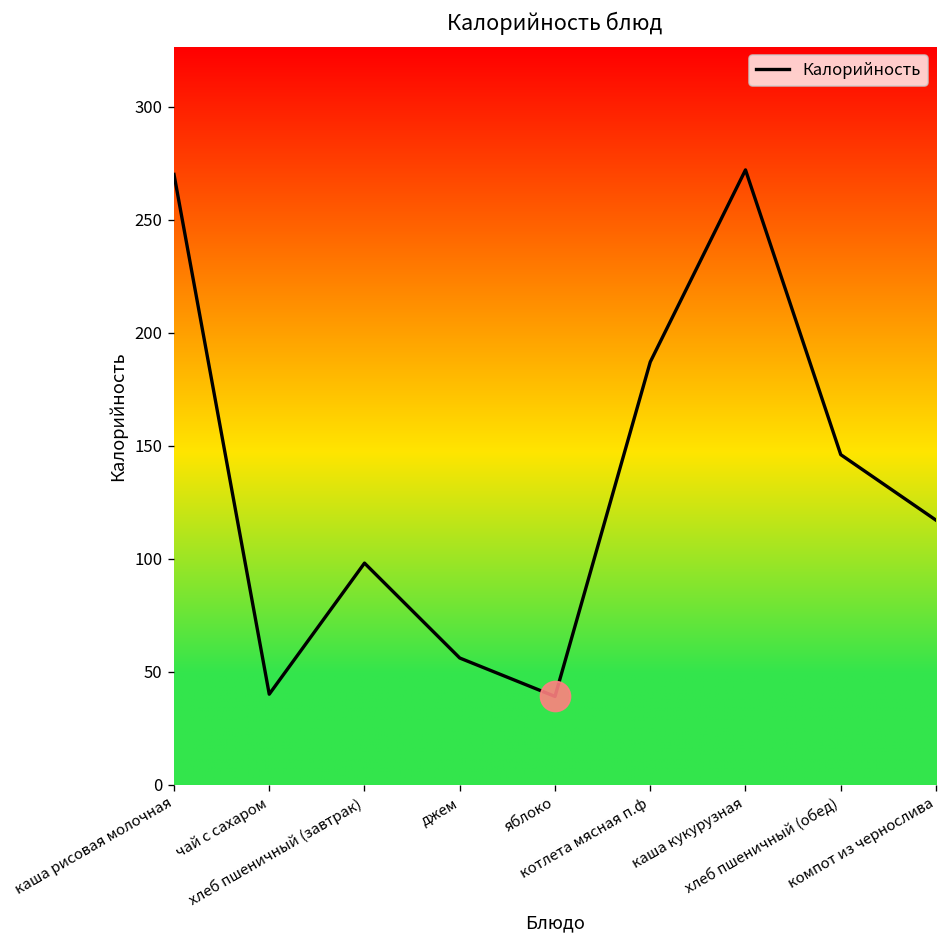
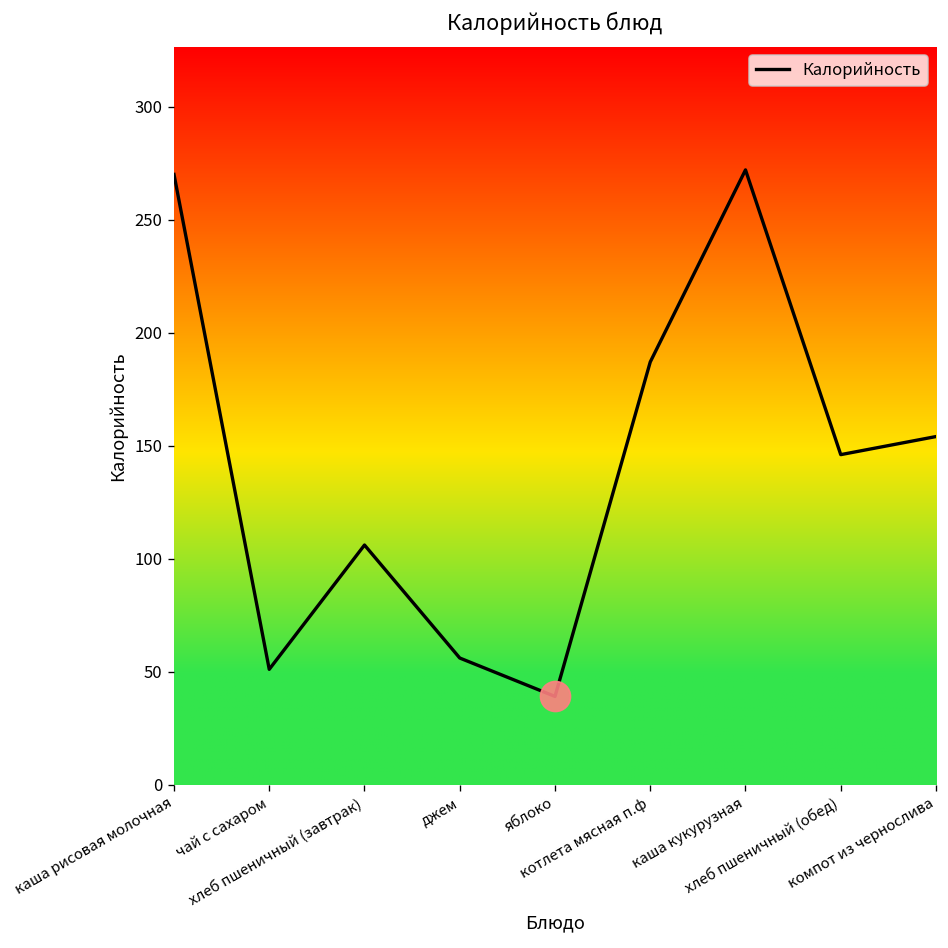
  {
    "Калорийность": {
      "каша рисовая молочная": 270,
-     "чай с сахаром": 40,
-     "хлеб пшеничный (завтрак)": 98,
+     "чай с сахаром": 51,
+     "хлеб пшеничный (завтрак)": 106,
      "джем": 56,
      "котлета мясная п.ф": 187,
      "каша кукурузная": 272,
      "хлеб пшеничный (обед)": 146,
-     "компот из чернослива": 117
+     "компот из чернослива": 154
    }
  }
